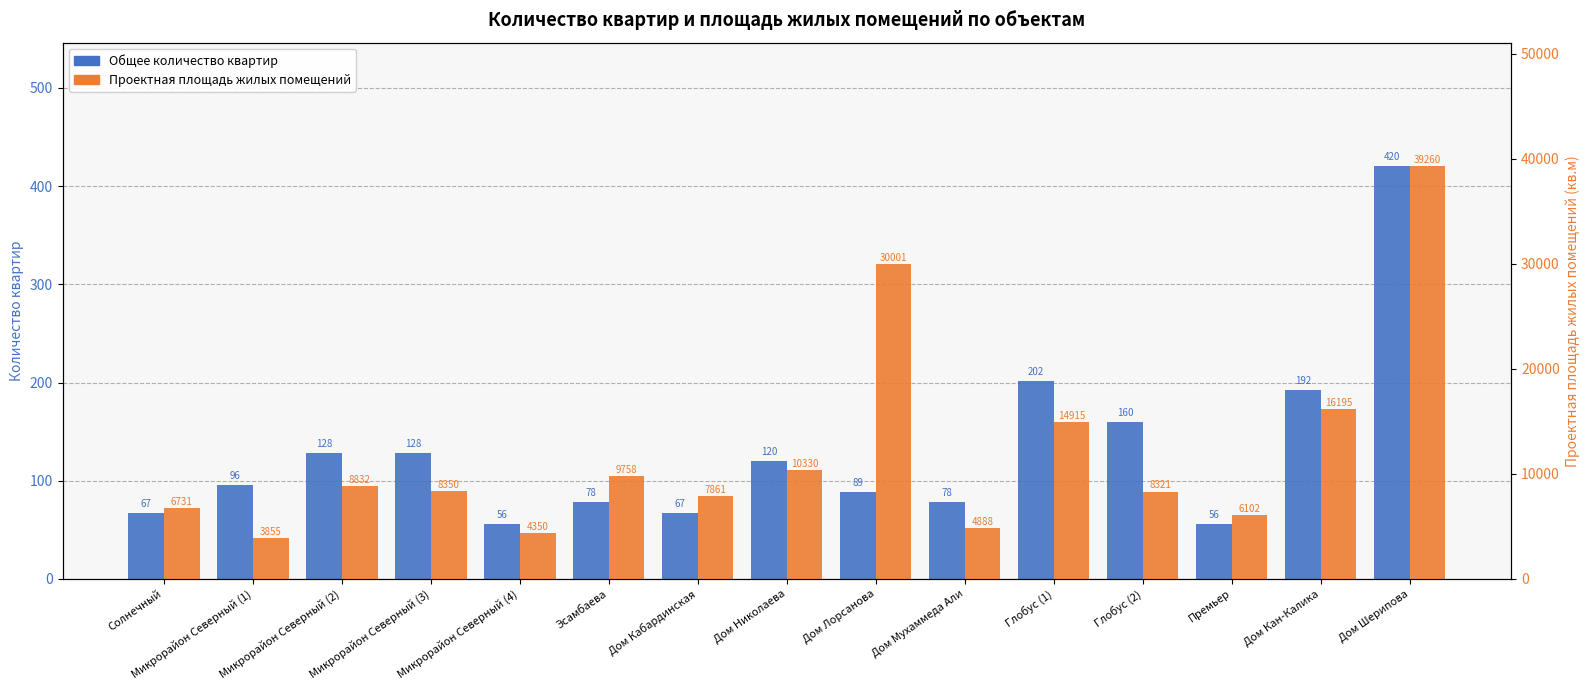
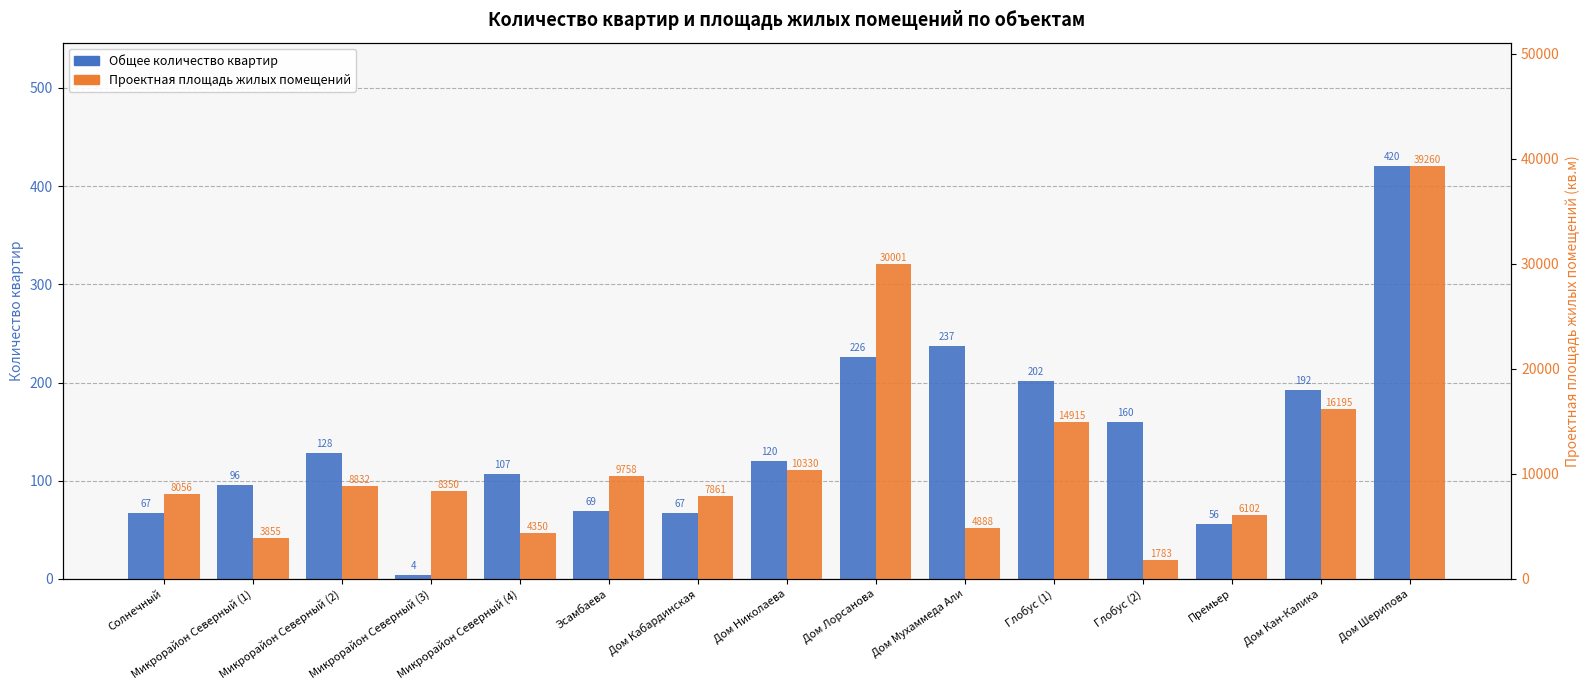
  {
    "Общее количество квартир": {
      "Солнечный": 67,
      "Микрорайон Северный (1)": 96,
      "Микрорайон Северный (2)": 128,
-     "Микрорайон Северный (3)": 128,
-     "Микрорайон Северный (4)": 56,
-     "Эсамбаева": 78,
+     "Микрорайон Северный (3)": 4,
+     "Микрорайон Северный (4)": 107,
+     "Эсамбаева": 69,
      "Дом Кабардинская": 67,
      "Дом Николаева": 120,
-     "Дом Лорсанова": 89,
-     "Дом Мухаммеда Али": 78,
+     "Дом Лорсанова": 226,
+     "Дом Мухаммеда Али": 237,
      "Глобус (1)": 202,
      "Глобус (2)": 160,
      "Премьер": 56,
      "Дом Кан-Калика": 192,
      "Дом Шерипова": 420
    },
    "Проектная площадь жилых помещений": {
-     "Солнечный": 6731,
+     "Солнечный": 8056,
      "Микрорайон Северный (1)": 3855,
      "Микрорайон Северный (2)": 8832,
      "Микрорайон Северный (3)": 8350,
      "Микрорайон Северный (4)": 4350,
      "Эсамбаева": 9758,
      "Дом Кабардинская": 7861,
      "Дом Николаева": 10330,
      "Дом Лорсанова": 30001,
      "Дом Мухаммеда Али": 4888,
      "Глобус (1)": 14915,
-     "Глобус (2)": 8321,
+     "Глобус (2)": 1783,
      "Премьер": 6102,
      "Дом Кан-Калика": 16195,
      "Дом Шерипова": 39260
    }
  }
